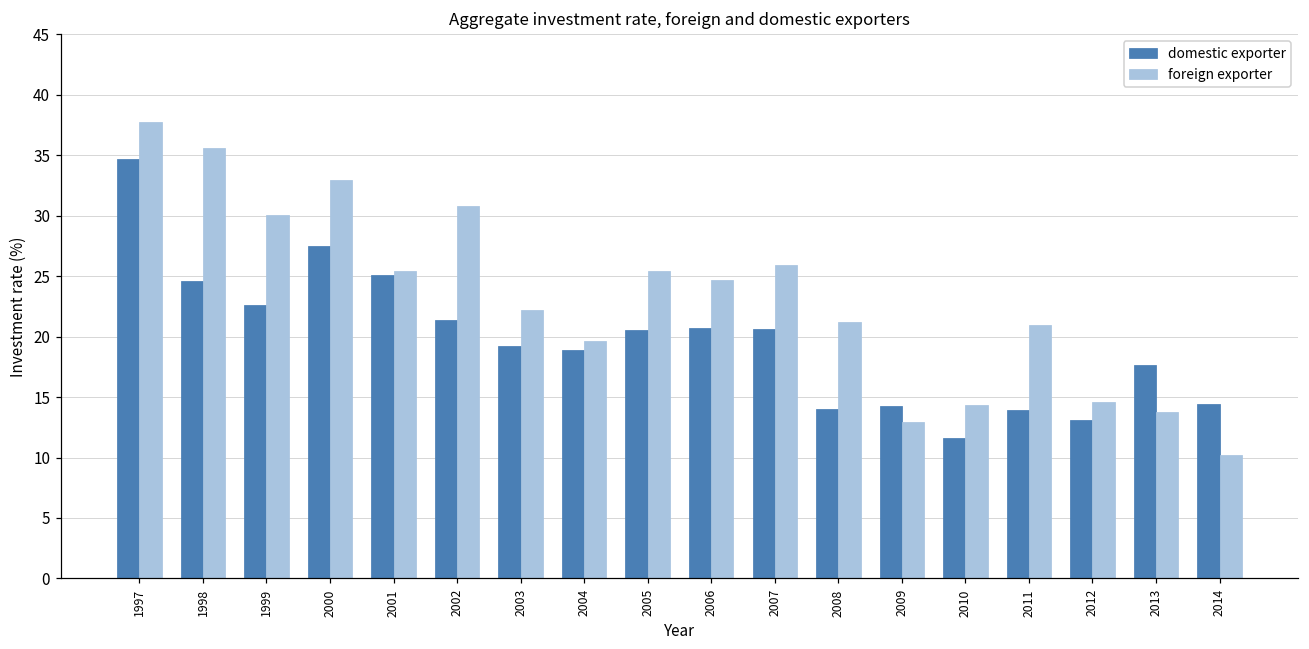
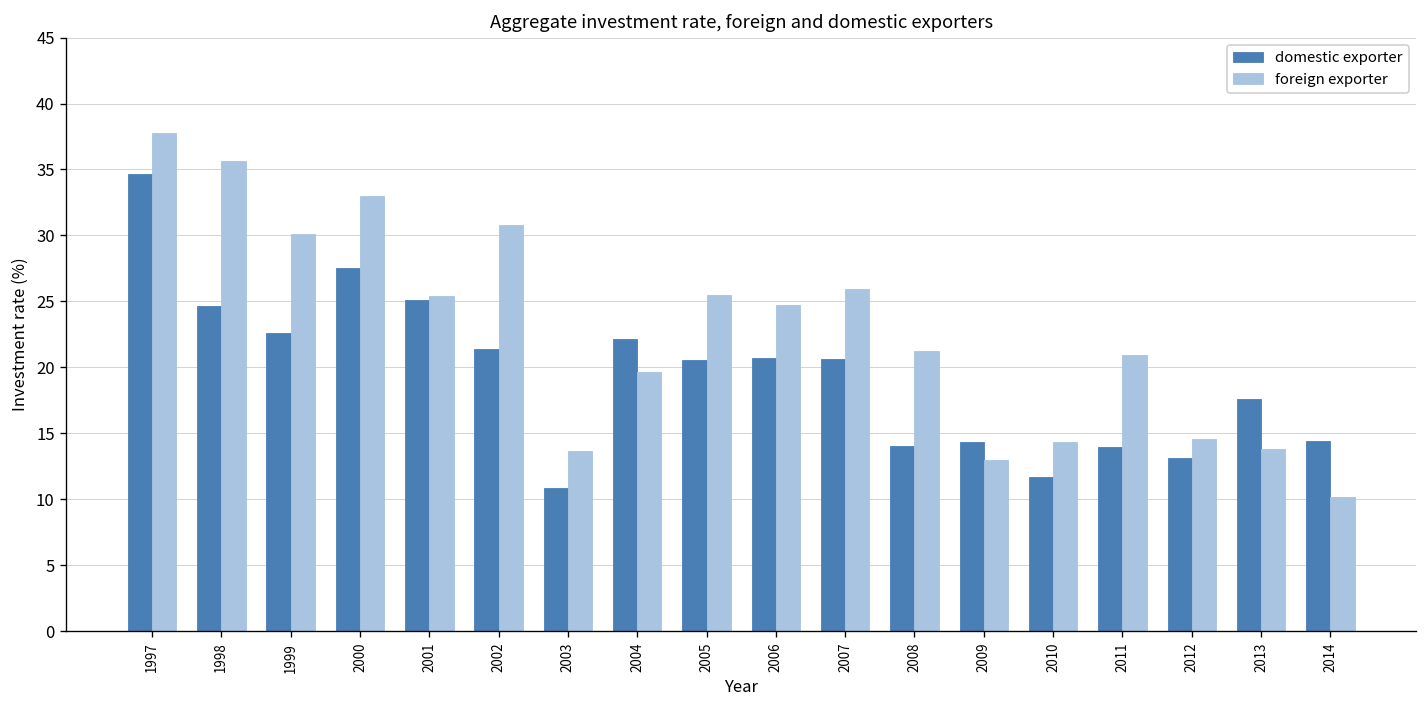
  {
    "domestic exporter": {
      "1997": 34.7,
      "1998": 24.6,
      "1999": 22.6,
      "2000": 27.5,
      "2001": 25.1,
      "2002": 21.4,
-     "2003": 19.3,
-     "2004": 18.9,
+     "2003": 10.9,
+     "2004": 22.1,
      "2005": 20.5,
      "2006": 20.7,
      "2007": 20.6,
      "2008": 14.0,
      "2009": 14.3,
      "2010": 11.6,
      "2011": 13.9,
      "2012": 13.1,
      "2013": 17.6,
      "2014": 14.4
    },
    "foreign exporter": {
      "1997": 37.8,
      "1998": 35.6,
      "1999": 30.1,
      "2000": 33.0,
      "2001": 25.4,
      "2002": 30.8,
-     "2003": 22.2,
+     "2003": 13.6,
      "2004": 19.7,
      "2005": 25.5,
      "2006": 24.7,
      "2007": 26.0,
      "2008": 21.2,
      "2009": 12.9,
      "2010": 14.3,
      "2011": 21.0,
      "2012": 14.6,
      "2013": 13.8,
      "2014": 10.2
    }
  }
